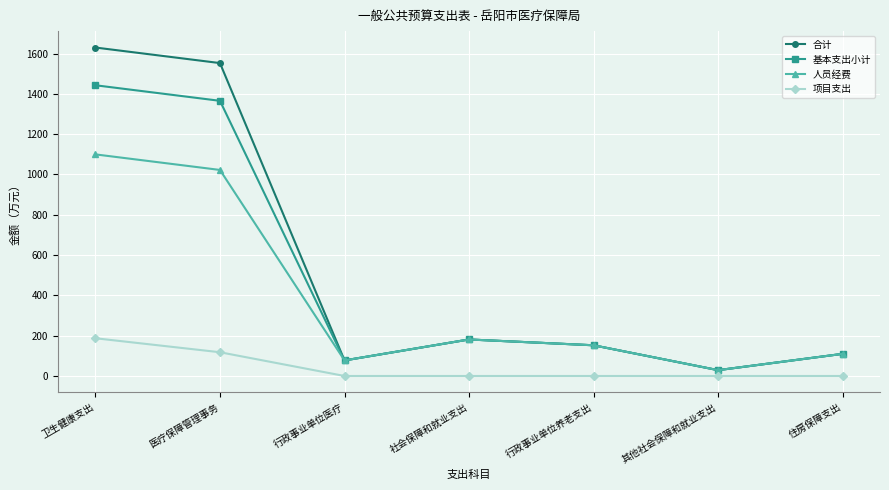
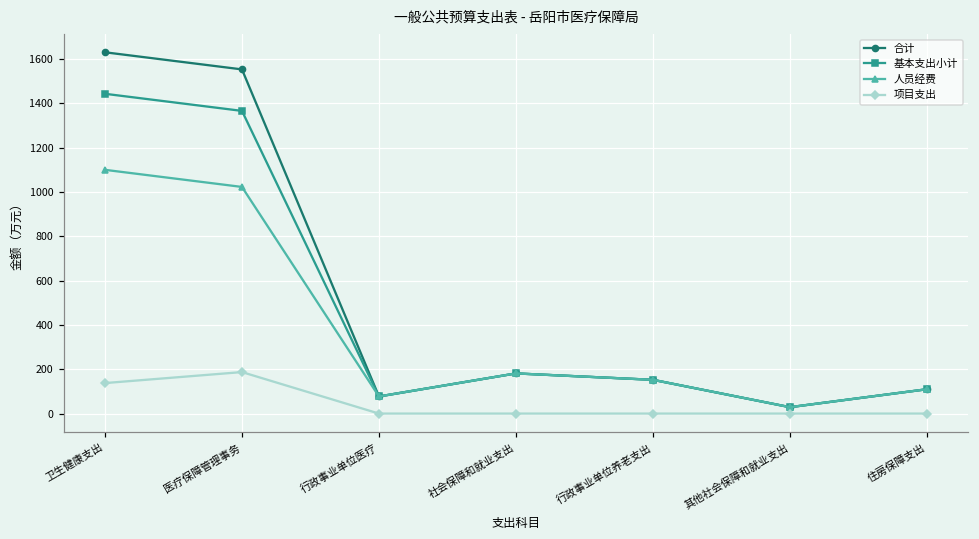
  {
    "项目支出": {
-     "卫生健康支出": 190,
-     "医疗保障管理事务": 120,
+     "卫生健康支出": 140,
+     "医疗保障管理事务": 190,
      "行政事业单位医疗": 0,
      "社会保障和就业支出": 0,
      "行政事业单位养老支出": 0,
      "其他社会保障和就业支出": 0,
      "住房保障支出": 0
    }
  }
